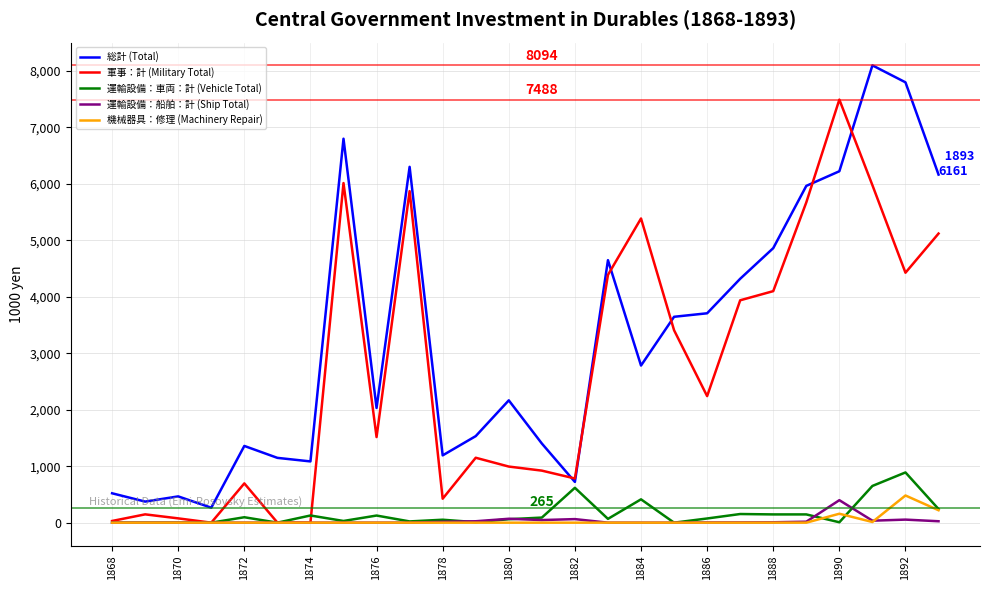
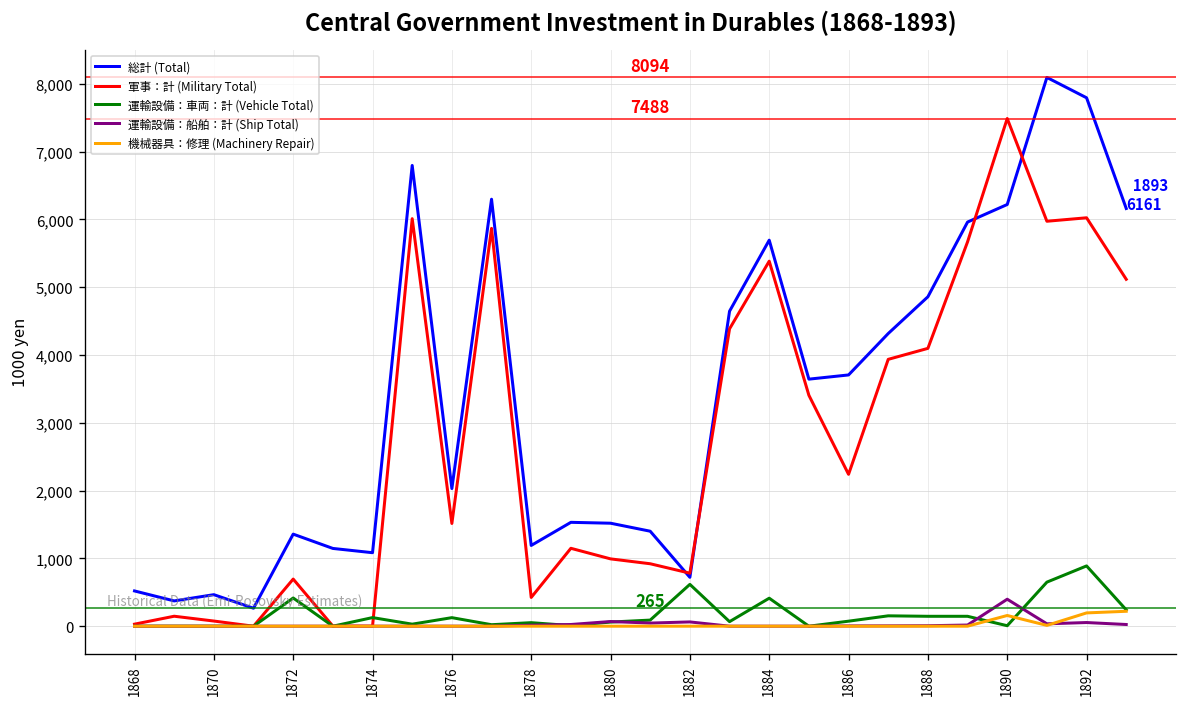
  {
    "総計 (Total)": {
      "1868": "500",
      "1870": "500",
      "1872": "1,400",
      "1874": "1,100",
      "1876": "2,000",
      "1878": "1,200",
-     "1880": "2,200",
+     "1880": "1,500",
      "1882": "700",
-     "1884": "2,800",
+     "1884": "5,700",
      "1886": "3,700",
      "1888": "4,900",
      "1890": "6,200",
      "1892": "7,800"
    },
    "軍事：計 (Military Total)": {
      "1870": "100",
      "1872": "700",
      "1876": "1,500",
      "1878": "400",
      "1880": "1,000",
      "1882": "800",
      "1884": "5,400",
      "1886": "2,200",
      "1888": "4,100",
      "1890": "7,500",
-     "1892": "4,400"
+     "1892": "6,000"
    },
    "運輸設備：車両：計 (Vehicle Total)": {
-     "1872": "100",
+     "1872": "400",
      "1874": "100",
      "1876": "100",
      "1882": "600",
      "1884": "400",
      "1886": "100",
      "1888": "100",
      "1890": "0",
      "1892": "900"
    },
    "運輸設備：船舶：計 (Ship Total)": {
      "1882": "100",
      "1890": "400",
      "1892": "100"
    },
    "機械器具：修理 (Machinery Repair)": {
      "1880": "0",
      "1882": "0",
      "1890": "200",
-     "1892": "500"
+     "1892": "200"
    }
  }
